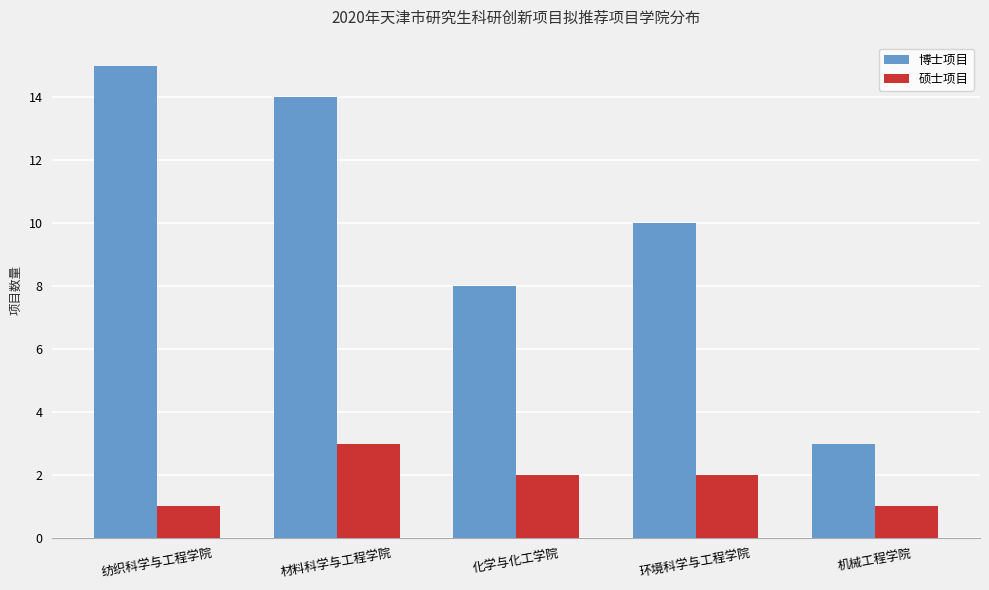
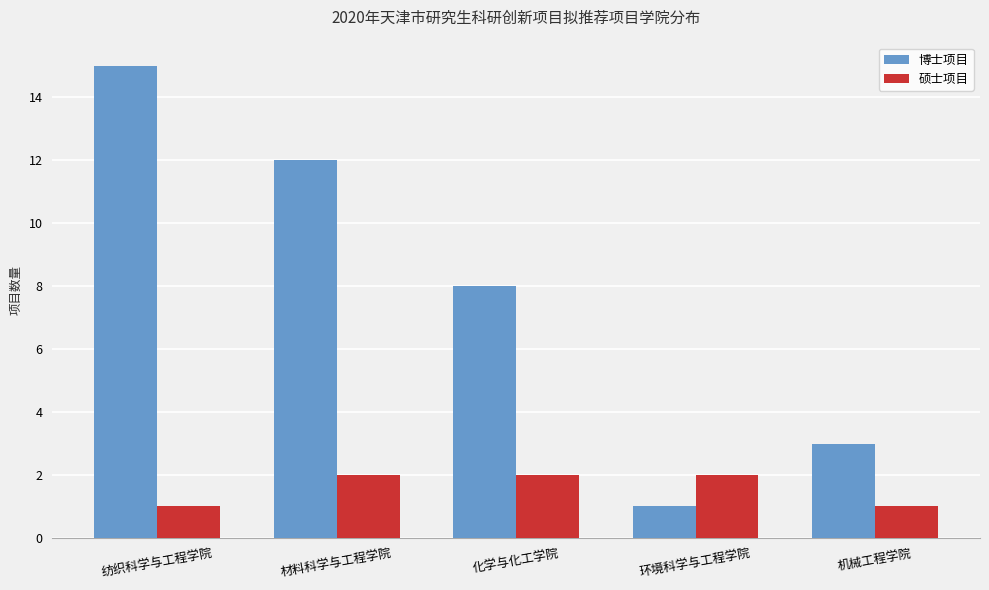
  {
    "博士项目": {
      "纺织科学与工程学院": 15,
-     "材料科学与工程学院": 14,
+     "材料科学与工程学院": 12,
      "化学与化工学院": 8,
-     "环境科学与工程学院": 10,
+     "环境科学与工程学院": 1,
      "机械工程学院": 3
    },
    "硕士项目": {
      "纺织科学与工程学院": 1,
-     "材料科学与工程学院": 3,
+     "材料科学与工程学院": 2,
      "化学与化工学院": 2,
      "环境科学与工程学院": 2,
      "机械工程学院": 1
    }
  }
